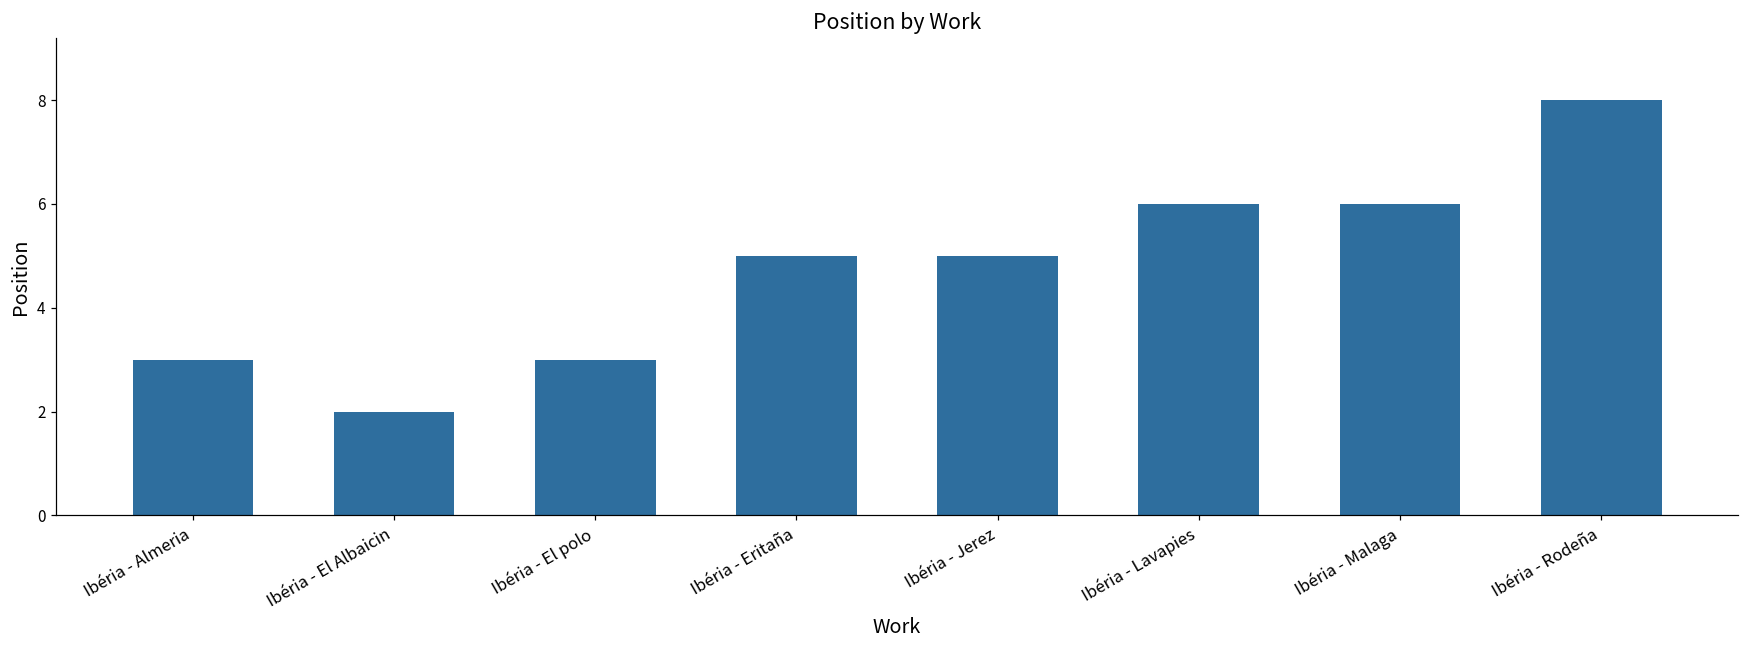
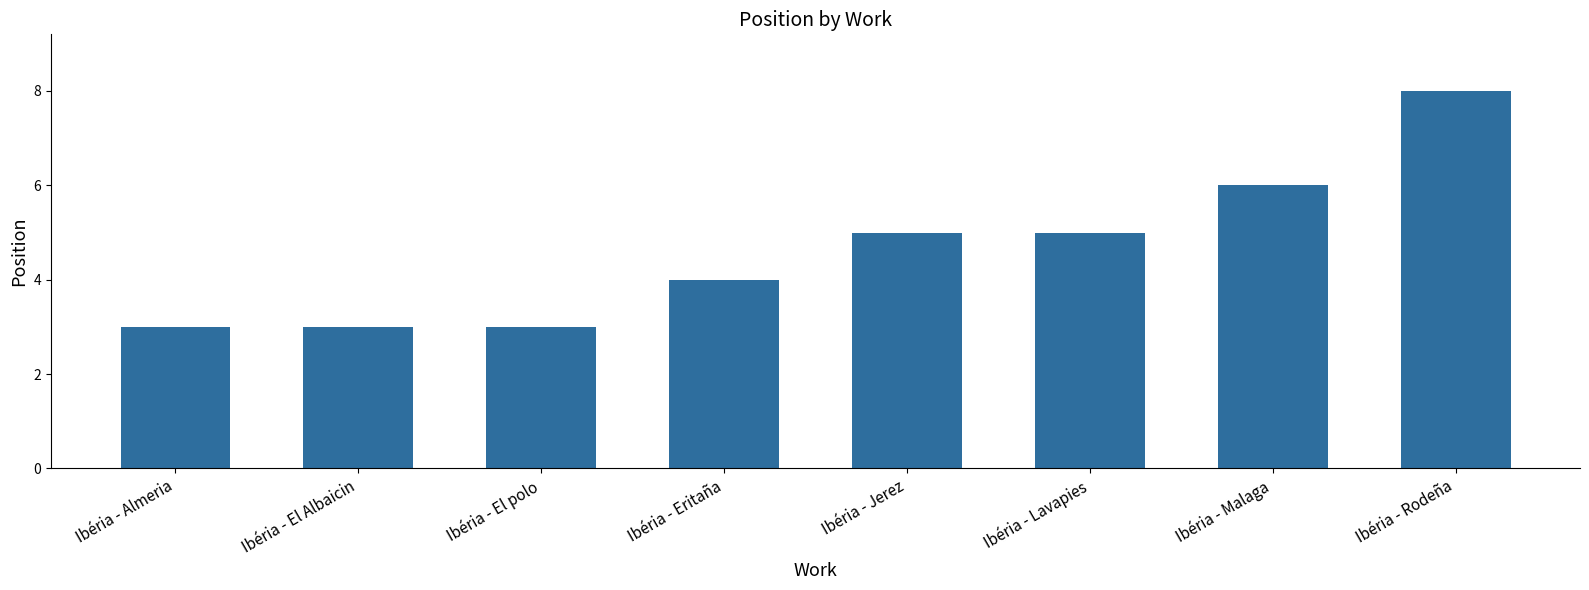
  {
    "Ibéria - Almeria": 3,
-   "Ibéria - El Albaicin": 2,
+   "Ibéria - El Albaicin": 3,
    "Ibéria - El polo": 3,
-   "Ibéria - Eritaña": 5,
+   "Ibéria - Eritaña": 4,
    "Ibéria - Jerez": 5,
-   "Ibéria - Lavapies": 6,
+   "Ibéria - Lavapies": 5,
    "Ibéria - Malaga": 6,
    "Ibéria - Rodeña": 8
  }
